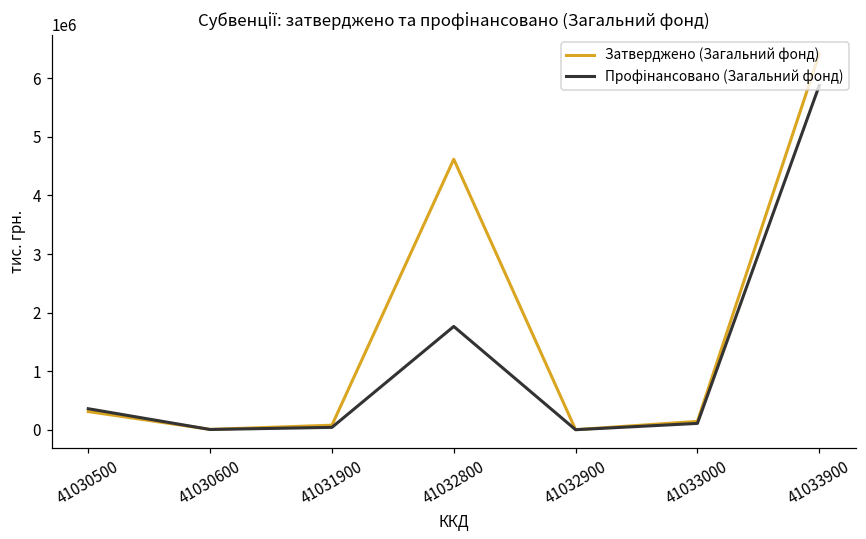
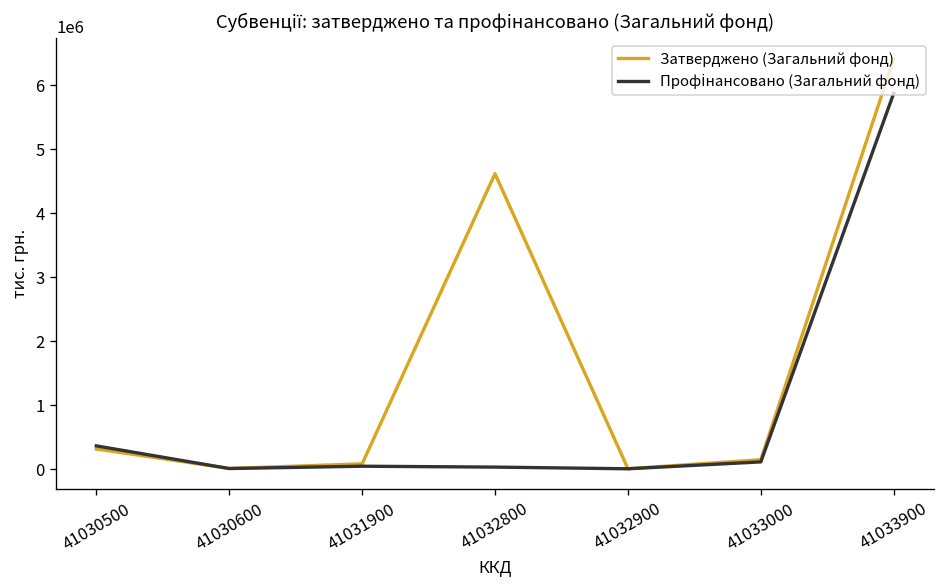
  {
    "Затверджено (Загальний фонд)": {
      "41030500": 300000,
      "41032800": 4600000
    },
    "Профінансовано (Загальний фонд)": {
      "41030500": 400000,
-     "41032800": 1800000
+     "41032800": 0
    }
  }
